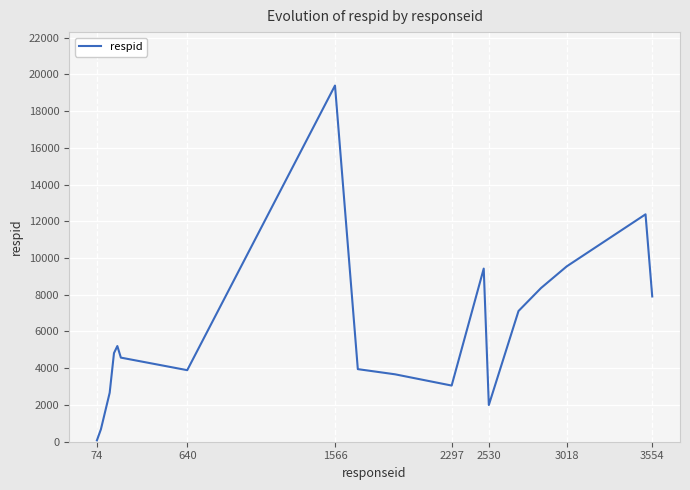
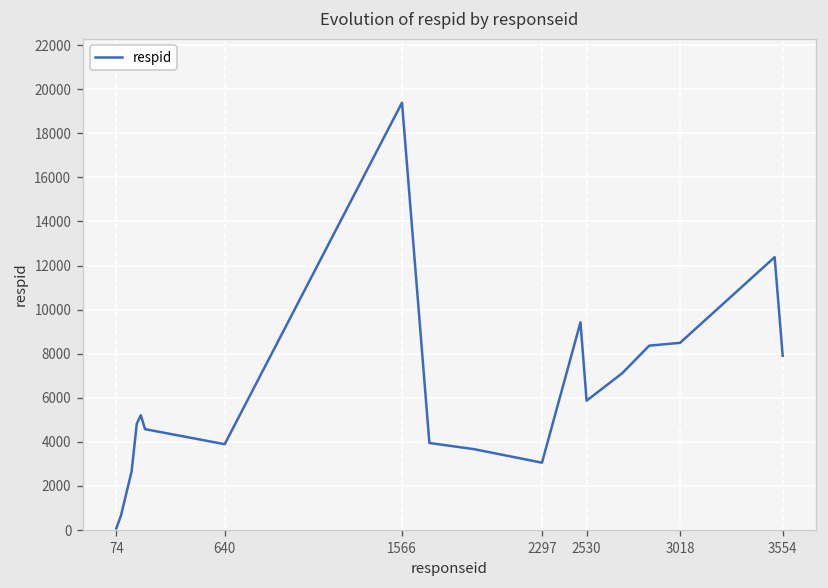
  {
    "74": 100,
    "640": 3900,
    "1566": 19400,
    "2297": 3100,
-   "2530": 2000,
-   "3018": 9500,
+   "2530": 5900,
+   "3018": 8500,
    "3554": 7900
  }
